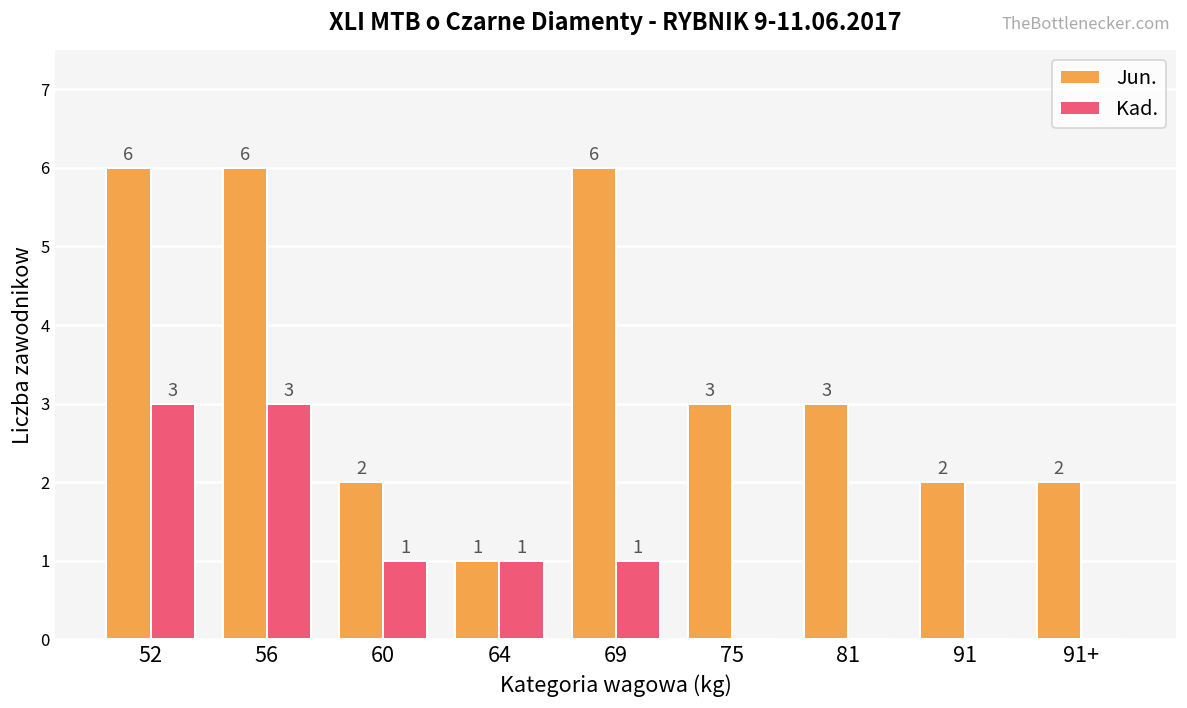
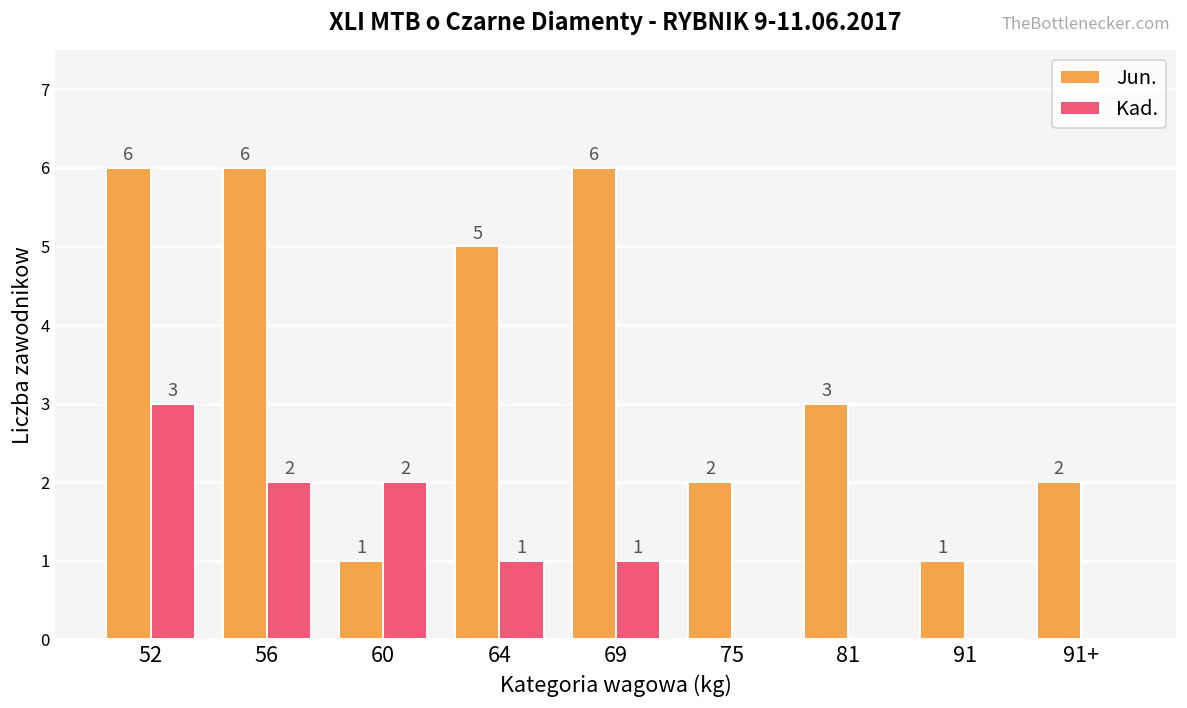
  {
    "Jun.": {
      "52": 6,
      "56": 6,
-     "60": 2,
-     "64": 1,
+     "60": 1,
+     "64": 5,
      "69": 6,
-     "75": 3,
+     "75": 2,
      "81": 3,
-     "91": 2,
+     "91": 1,
      "91+": 2
    },
    "Kad.": {
      "52": 3,
-     "56": 3,
-     "60": 1,
+     "56": 2,
+     "60": 2,
      "64": 1,
      "69": 1
    }
  }
